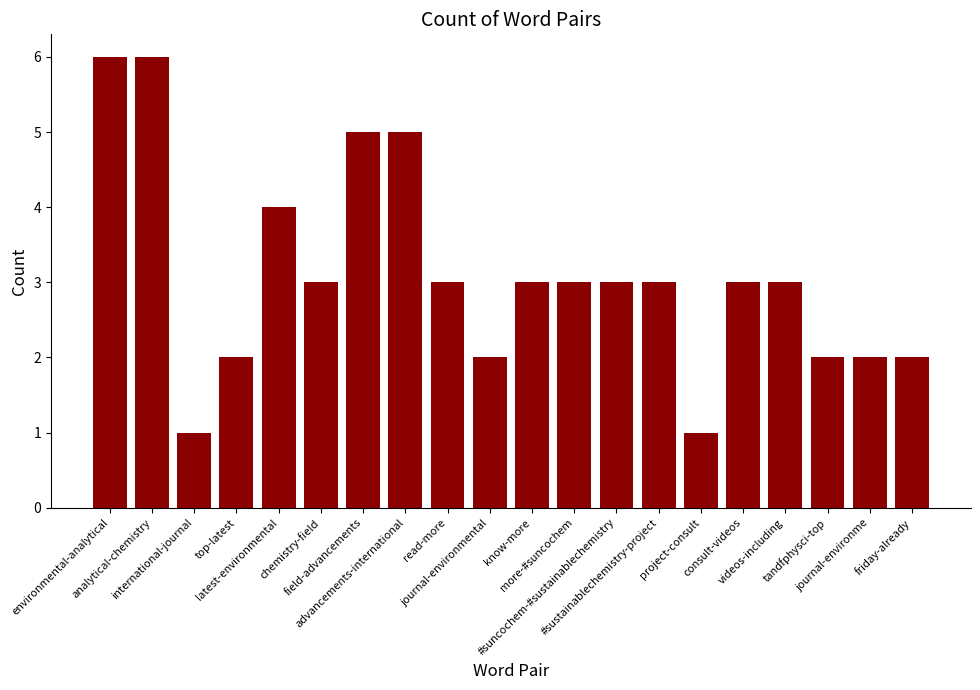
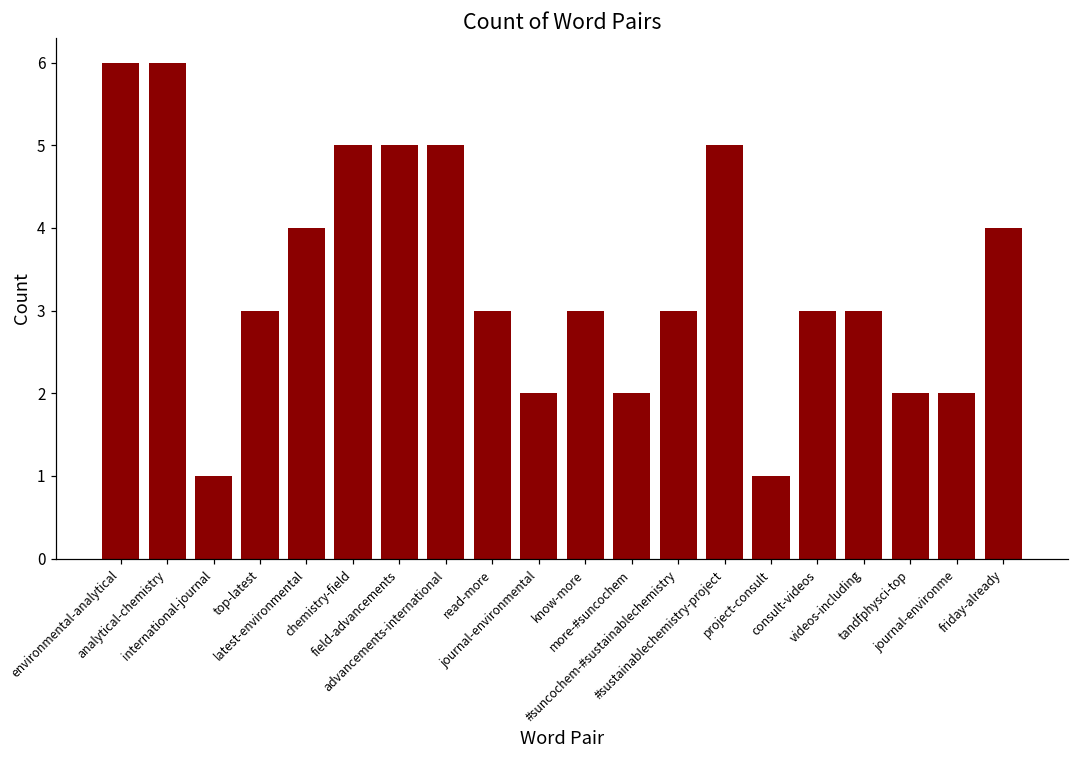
  {
    "environmental-analytical": 6,
    "analytical-chemistry": 6,
    "international-journal": 1,
-   "top-latest": 2,
+   "top-latest": 3,
    "latest-environmental": 4,
-   "chemistry-field": 3,
+   "chemistry-field": 5,
    "field-advancements": 5,
    "advancements-international": 5,
    "read-more": 3,
    "journal-environmental": 2,
    "know-more": 3,
-   "more-#suncochem": 3,
+   "more-#suncochem": 2,
    "#suncochem-#sustainablechemistry": 3,
-   "#sustainablechemistry-project": 3,
+   "#sustainablechemistry-project": 5,
    "project-consult": 1,
    "consult-videos": 3,
    "videos-including": 3,
    "tandfphysci-top": 2,
    "journal-environme": 2,
-   "friday-already": 2
+   "friday-already": 4
  }
